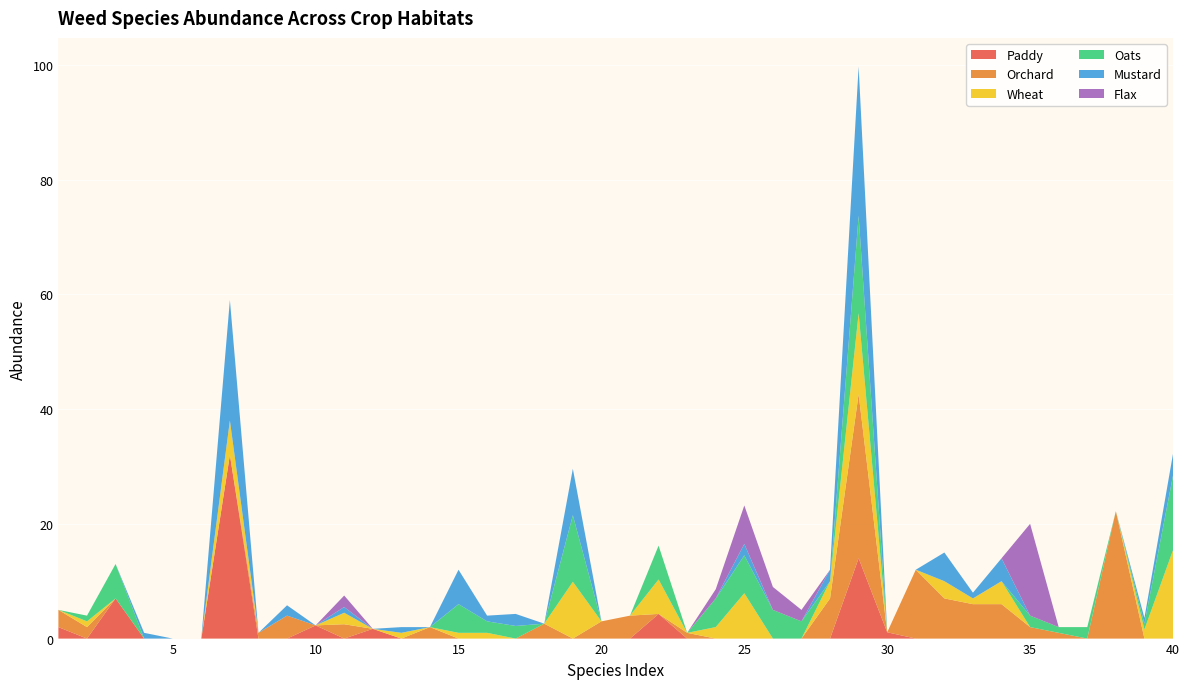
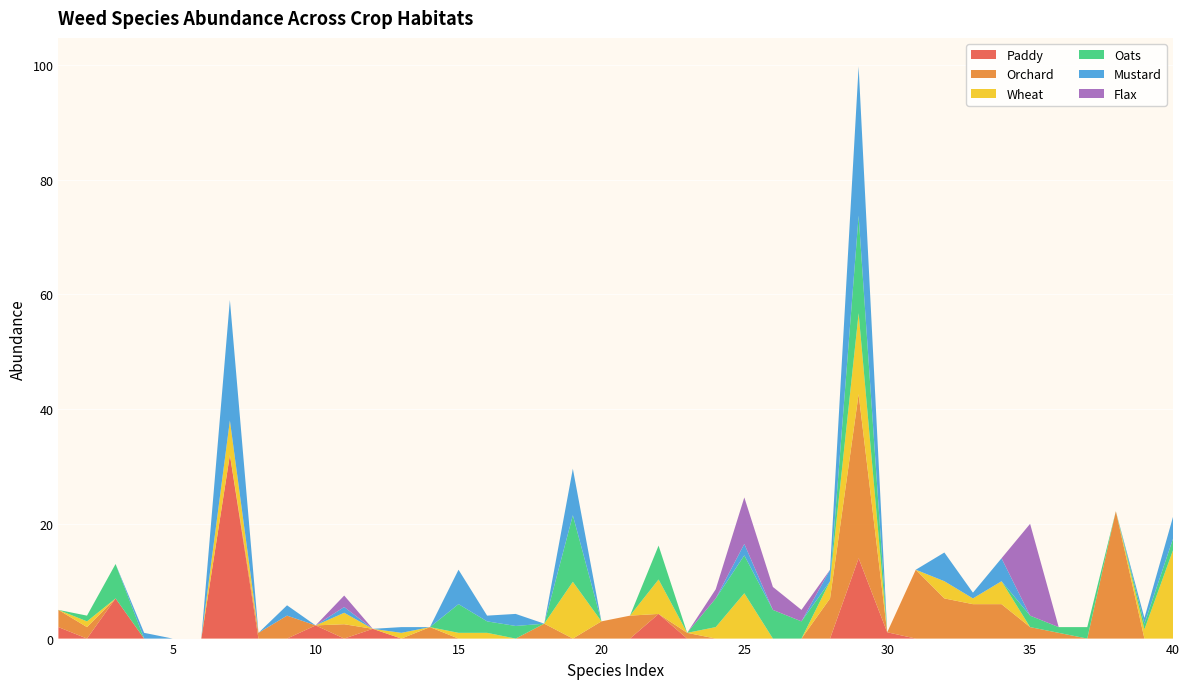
  {
    "Wheat": {
      "15": 1,
      "25": 8,
      "40": 15
    },
    "Oats": {
      "15": 5,
      "25": 7,
-     "40": 13
+     "40": 2
    },
    "Mustard": {
      "25": 2
    },
    "Flax": {
-     "25": 7,
+     "25": 8,
      "35": 16
    }
  }
